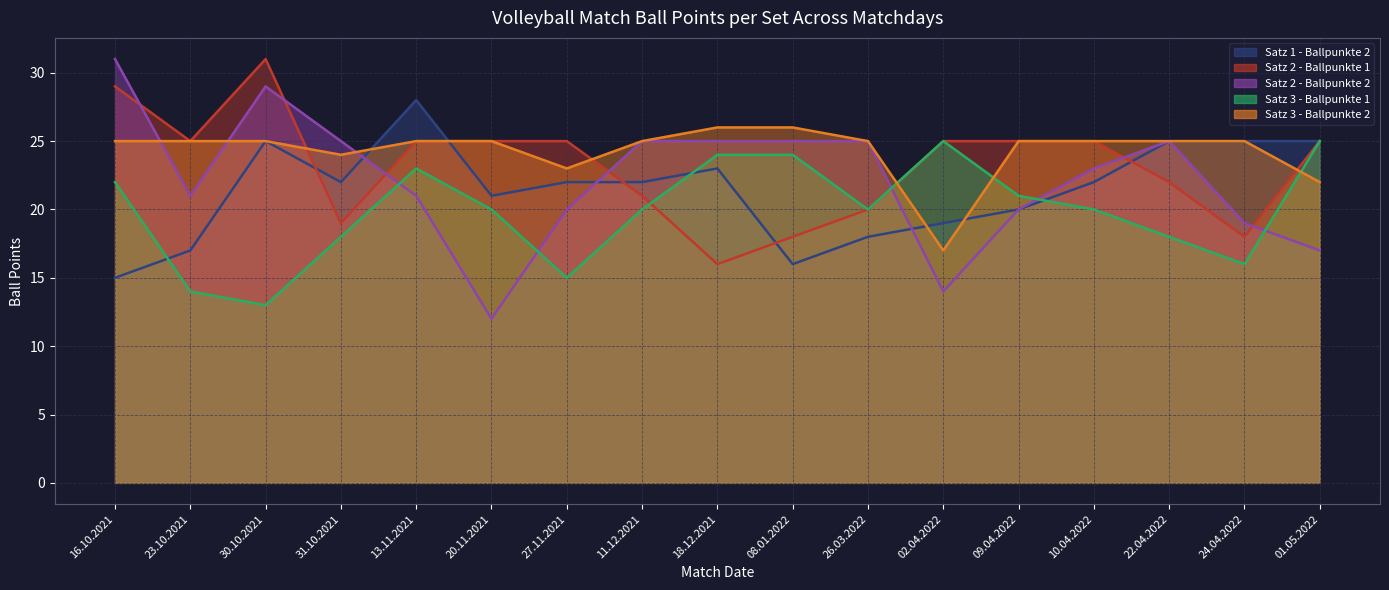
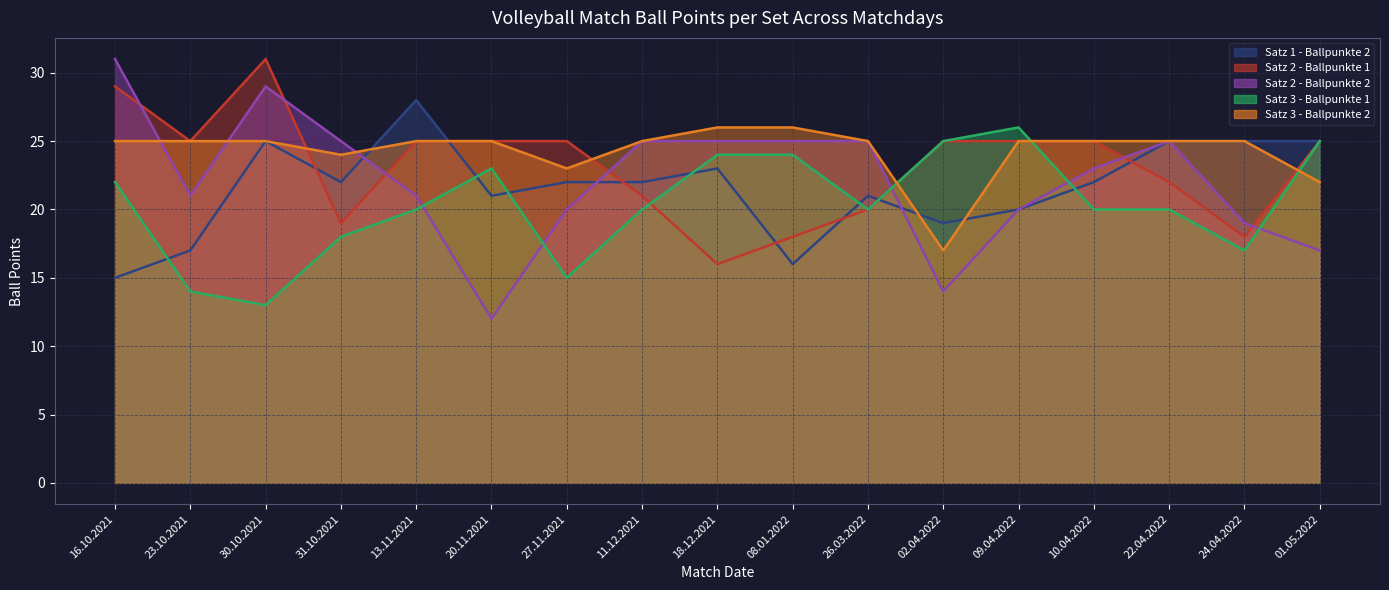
  {
    "Satz 1 - Ballpunkte 2": {
      "16.10.2021": 15,
      "23.10.2021": 17,
      "31.10.2021": 22,
      "13.11.2021": 28,
      "20.11.2021": 21,
      "27.11.2021": 22,
      "11.12.2021": 22,
      "18.12.2021": 23,
      "08.01.2022": 16,
-     "26.03.2022": 18,
+     "26.03.2022": 21,
      "02.04.2022": 19,
      "10.04.2022": 22
    },
    "Satz 2 - Ballpunkte 2": {
      "16.10.2021": 31,
      "23.10.2021": 21,
      "30.10.2021": 29,
      "31.10.2021": 25,
      "13.11.2021": 21,
      "20.11.2021": 12,
      "27.11.2021": 20,
      "18.12.2021": 25,
      "08.01.2022": 25,
      "02.04.2022": 14,
      "10.04.2022": 23,
      "24.04.2022": 19,
      "01.05.2022": 17
    },
    "Satz 3 - Ballpunkte 1": {
      "16.10.2021": 22,
      "23.10.2021": 14,
      "30.10.2021": 13,
      "31.10.2021": 18,
-     "13.11.2021": 23,
-     "20.11.2021": 20,
+     "13.11.2021": 20,
+     "20.11.2021": 23,
      "27.11.2021": 15,
      "11.12.2021": 20,
      "18.12.2021": 24,
      "08.01.2022": 24,
-     "09.04.2022": 21,
+     "09.04.2022": 26,
      "10.04.2022": 20,
-     "22.04.2022": 18,
-     "24.04.2022": 16
+     "22.04.2022": 20,
+     "24.04.2022": 17
    }
  }
